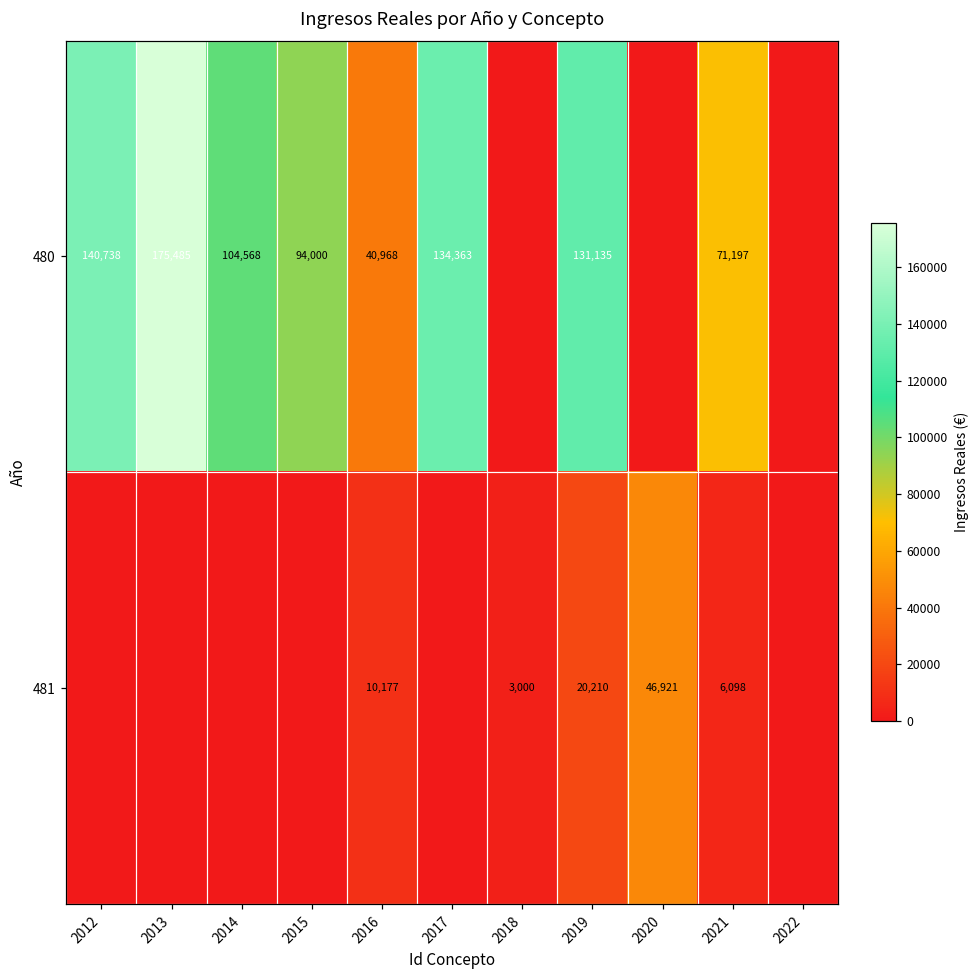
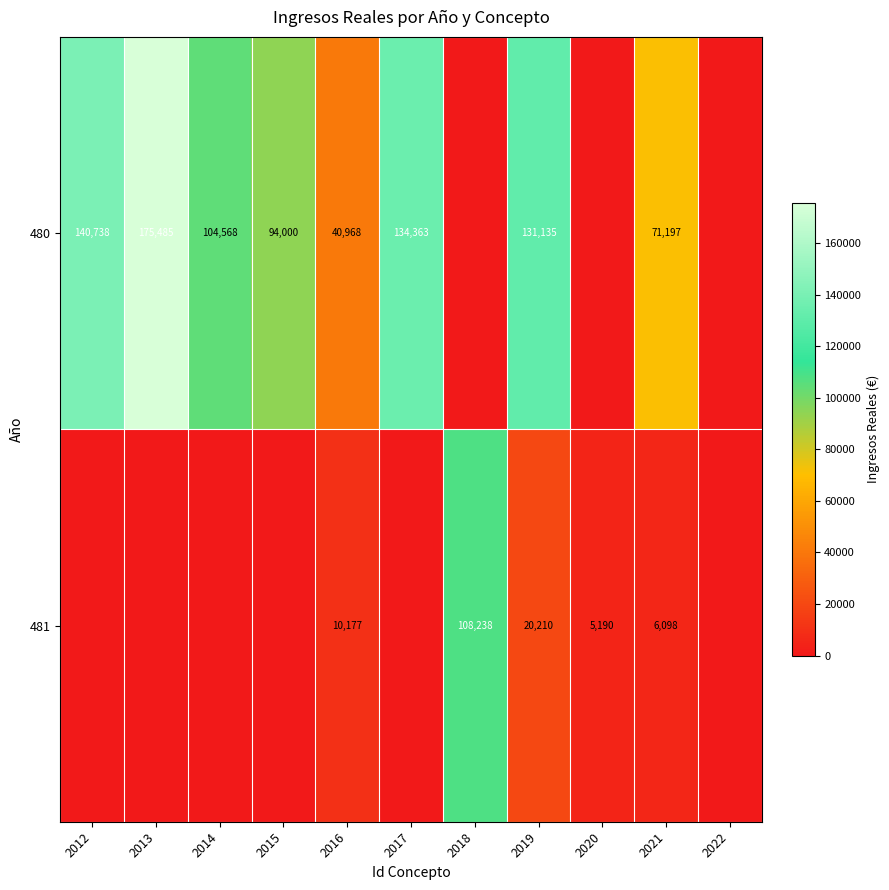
  {
    "480": {
      "2012": "140,738",
      "2014": "104,568",
      "2015": "94,000",
      "2016": "40,968",
      "2017": "134,363",
      "2019": "131,135",
      "2021": "71,197"
    },
    "481": {
      "2016": "10,177",
-     "2018": "3,000",
+     "2018": "108,238",
      "2019": "20,210",
-     "2020": "46,921",
+     "2020": "5,190",
      "2021": "6,098"
    }
  }
